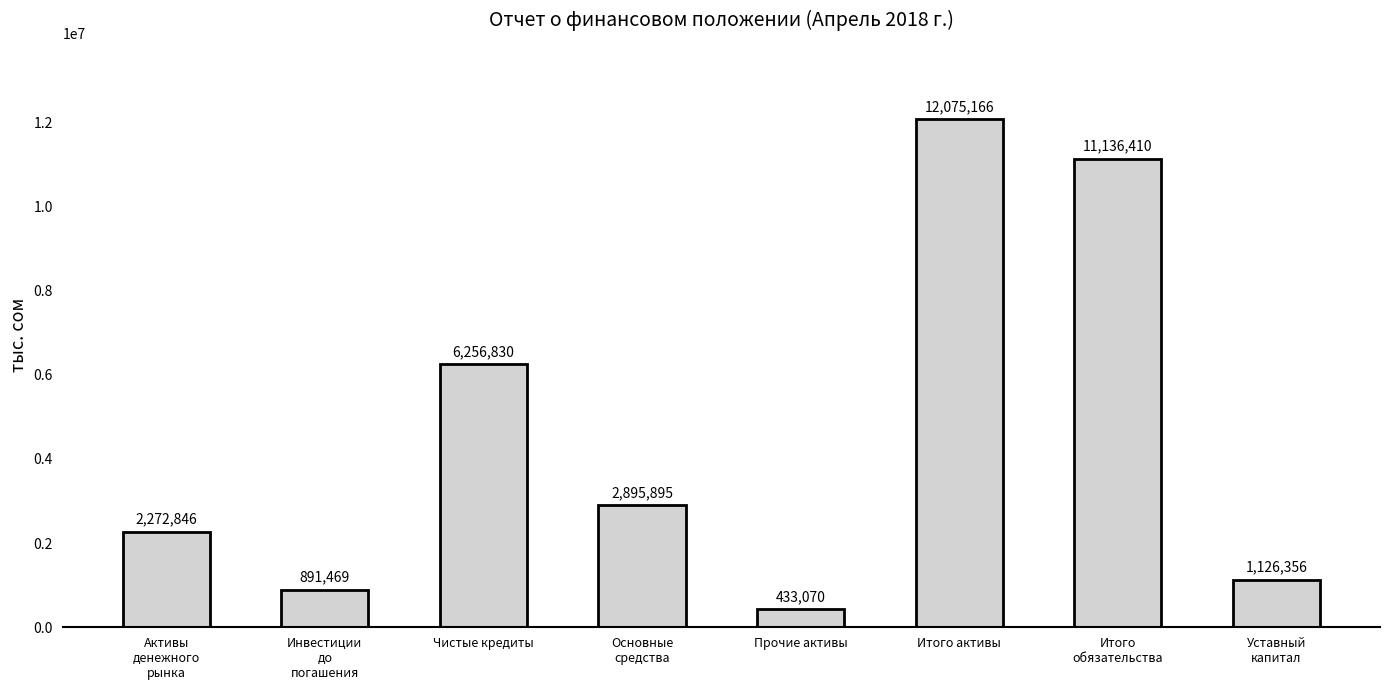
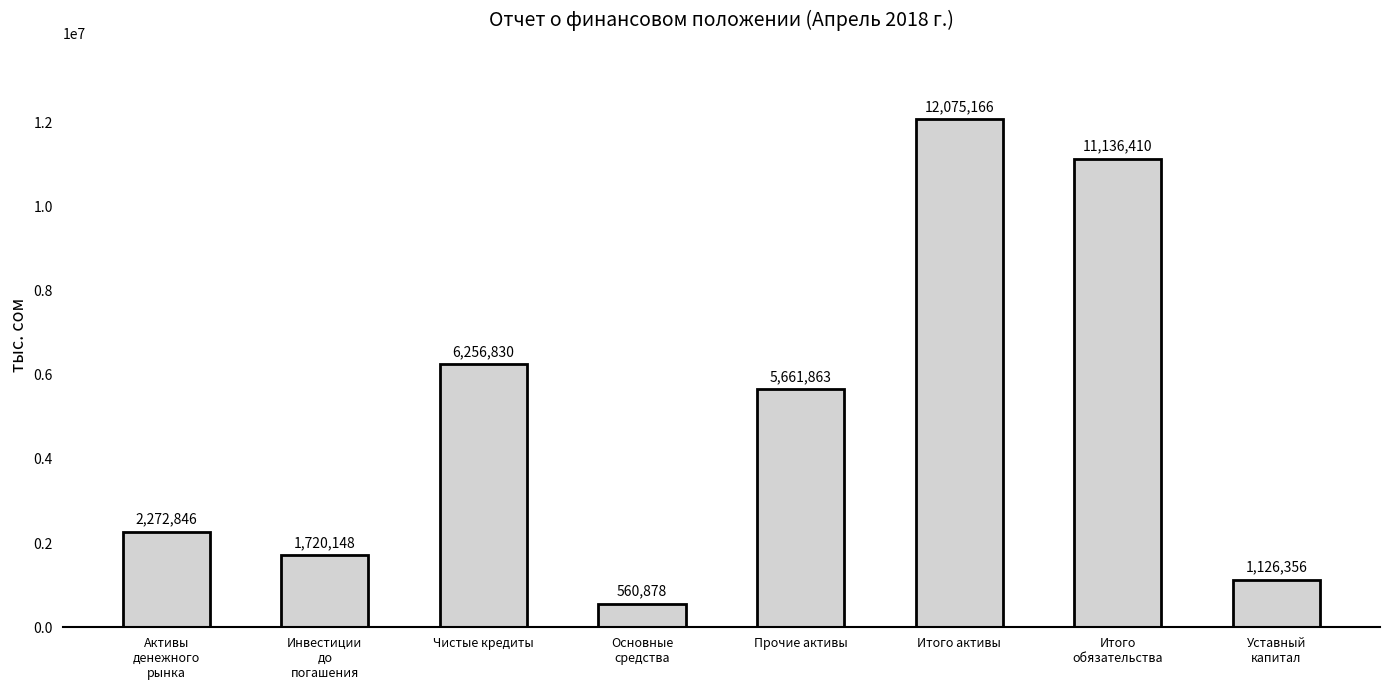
  {
    "Активы денежного рынка": "2,272,846",
-   "Инвестиции до погашения": "891,469",
+   "Инвестиции до погашения": "1,720,148",
    "Чистые кредиты": "6,256,830",
-   "Основные средства": "2,895,895",
-   "Прочие активы": "433,070",
+   "Основные средства": "560,878",
+   "Прочие активы": "5,661,863",
    "Итого активы": "12,075,166",
    "Итого обязательства": "11,136,410",
    "Уставный капитал": "1,126,356"
  }
